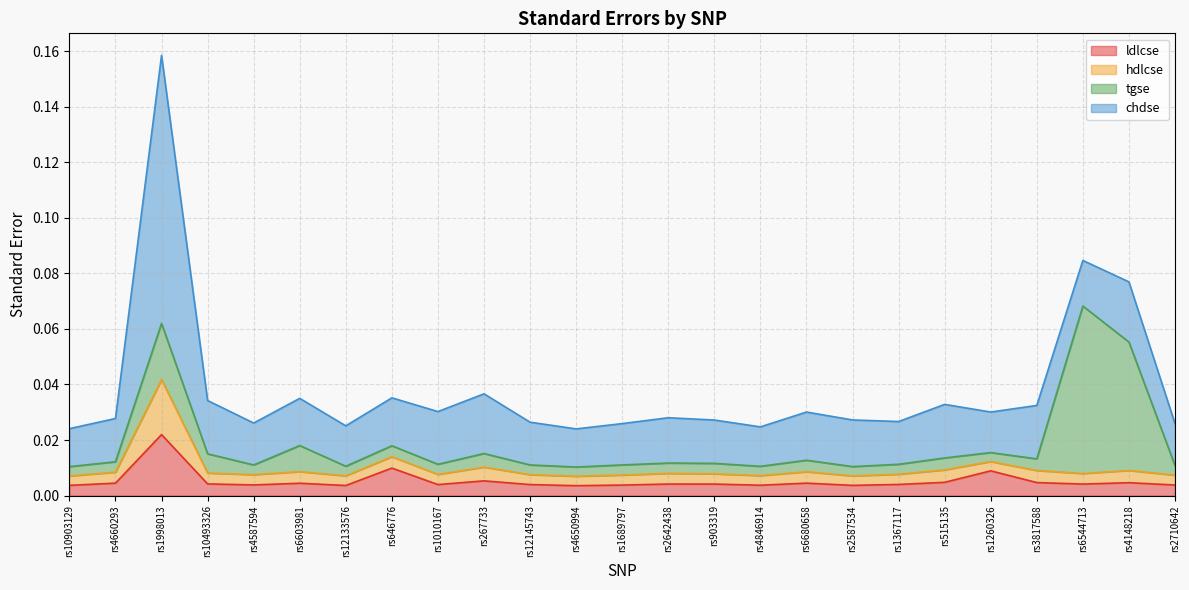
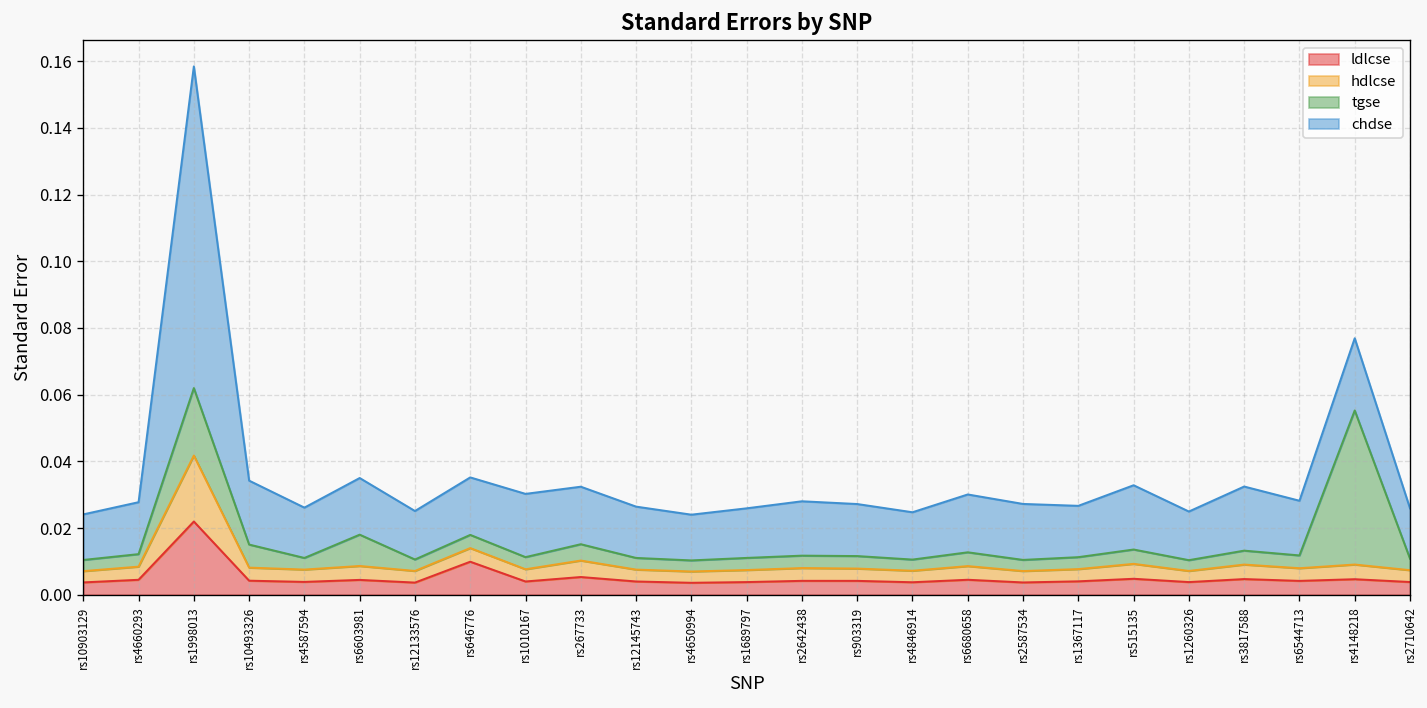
  {
    "ldlcse": {
      "rs10903129": 0.004,
      "rs4660293": 0.004,
      "rs1998013": 0.022,
      "rs10493326": 0.004,
      "rs4587594": 0.004,
      "rs6603981": 0.004,
      "rs12133576": 0.004,
      "rs646776": 0.010,
      "rs1010167": 0.004,
      "rs267733": 0.005,
      "rs12145743": 0.004,
      "rs4650994": 0.004,
      "rs1689797": 0.004,
      "rs2642438": 0.004,
      "rs903319": 0.004,
      "rs4846914": 0.004,
      "rs6680658": 0.004,
      "rs2587534": 0.004,
      "rs1367117": 0.004,
      "rs515135": 0.005,
-     "rs1260326": 0.009,
+     "rs1260326": 0.004,
      "rs3817588": 0.005,
      "rs6544713": 0.004,
      "rs4148218": 0.005,
      "rs2710642": 0.004
    },
    "hdlcse": {
      "rs10903129": 0.003,
      "rs4660293": 0.004,
      "rs1998013": 0.020,
      "rs10493326": 0.004,
      "rs4587594": 0.004,
      "rs6603981": 0.004,
      "rs12133576": 0.003,
      "rs646776": 0.004,
      "rs1010167": 0.004,
      "rs267733": 0.005,
      "rs12145743": 0.004,
      "rs4650994": 0.003,
      "rs1689797": 0.004,
      "rs2642438": 0.004,
      "rs903319": 0.004,
      "rs4846914": 0.003,
      "rs6680658": 0.004,
      "rs2587534": 0.003,
      "rs1367117": 0.004,
      "rs515135": 0.004,
      "rs1260326": 0.003,
      "rs3817588": 0.004,
      "rs6544713": 0.004,
      "rs4148218": 0.004,
      "rs2710642": 0.004
    },
    "tgse": {
      "rs10903129": 0.003,
      "rs4660293": 0.004,
      "rs1998013": 0.020,
      "rs10493326": 0.007,
      "rs4587594": 0.003,
      "rs6603981": 0.009,
      "rs12133576": 0.003,
      "rs646776": 0.004,
      "rs1010167": 0.004,
      "rs267733": 0.005,
      "rs12145743": 0.003,
      "rs4650994": 0.003,
      "rs1689797": 0.004,
      "rs2642438": 0.004,
      "rs903319": 0.004,
      "rs4846914": 0.003,
      "rs6680658": 0.004,
      "rs2587534": 0.003,
      "rs1367117": 0.004,
      "rs515135": 0.004,
      "rs1260326": 0.003,
      "rs3817588": 0.004,
-     "rs6544713": 0.060,
+     "rs6544713": 0.004,
      "rs4148218": 0.046,
      "rs2710642": 0.003
    },
    "chdse": {
      "rs10903129": 0.014,
      "rs4660293": 0.016,
      "rs1998013": 0.096,
      "rs10493326": 0.019,
      "rs4587594": 0.015,
      "rs6603981": 0.017,
      "rs12133576": 0.015,
      "rs646776": 0.017,
      "rs1010167": 0.019,
-     "rs267733": 0.021,
+     "rs267733": 0.017,
      "rs12145743": 0.015,
      "rs4650994": 0.014,
      "rs1689797": 0.015,
      "rs2642438": 0.016,
      "rs903319": 0.016,
      "rs4846914": 0.014,
      "rs6680658": 0.017,
      "rs2587534": 0.017,
      "rs1367117": 0.015,
      "rs515135": 0.019,
      "rs1260326": 0.015,
      "rs3817588": 0.019,
      "rs6544713": 0.016,
      "rs4148218": 0.022,
      "rs2710642": 0.015
    }
  }
